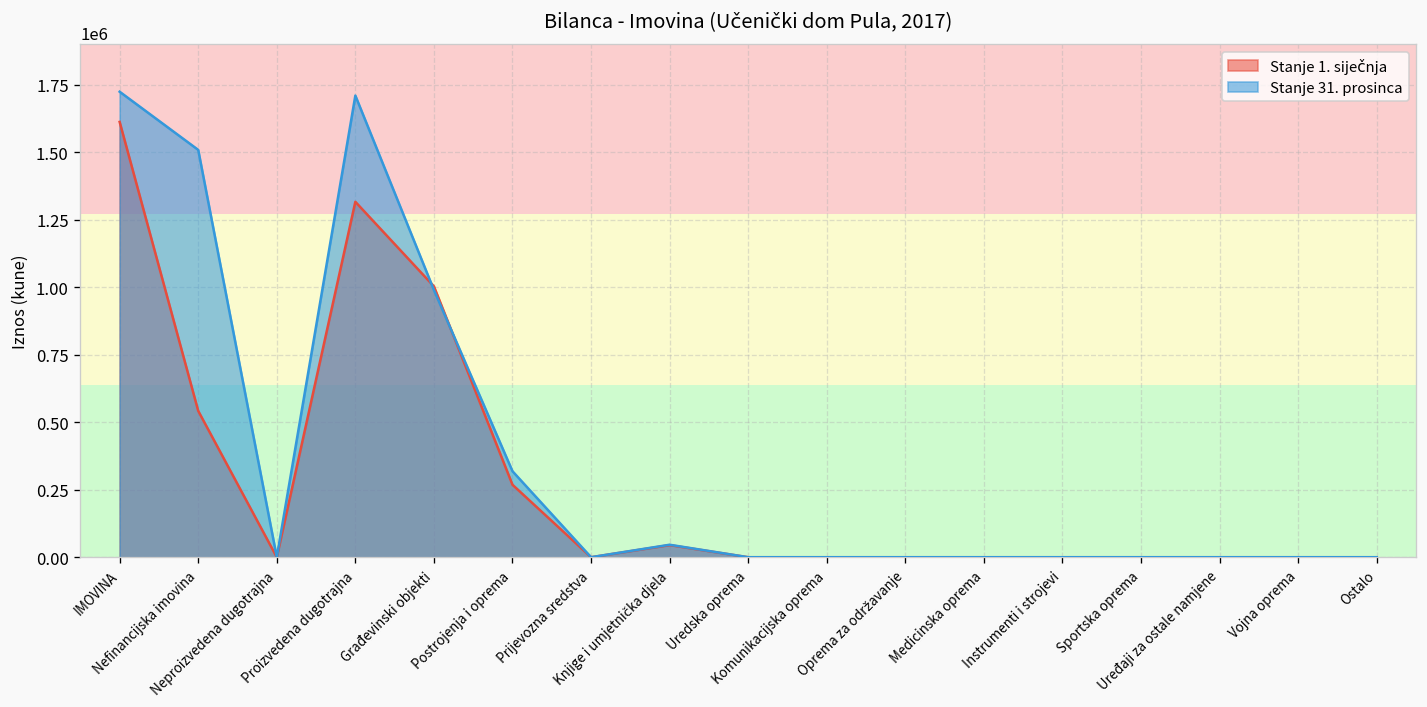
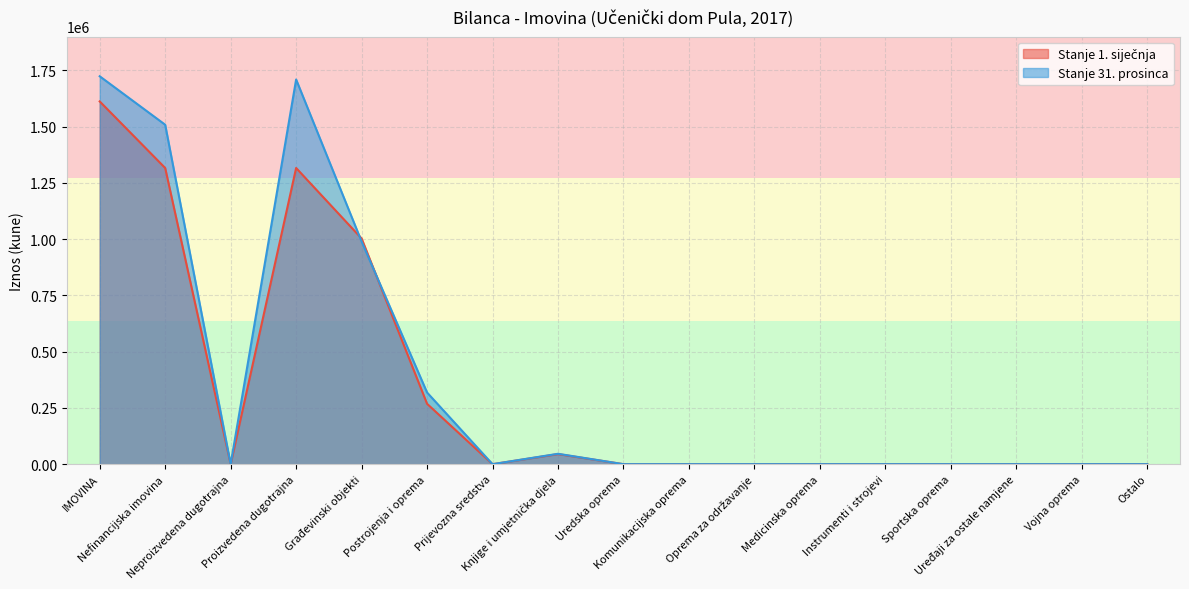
  {
    "Stanje 1. siječnja": {
      "IMOVINA": 1610000,
-     "Nefinancijska imovina": 540000,
+     "Nefinancijska imovina": 1320000,
      "Proizvedena dugotrajna": 1320000,
      "Građevinski objekti": 1000000,
      "Postrojenja i oprema": 270000
    },
    "Stanje 31. prosinca": {
      "IMOVINA": 1720000,
      "Nefinancijska imovina": 1510000,
      "Proizvedena dugotrajna": 1710000,
      "Građevinski objekti": 990000,
      "Postrojenja i oprema": 320000
    }
  }
